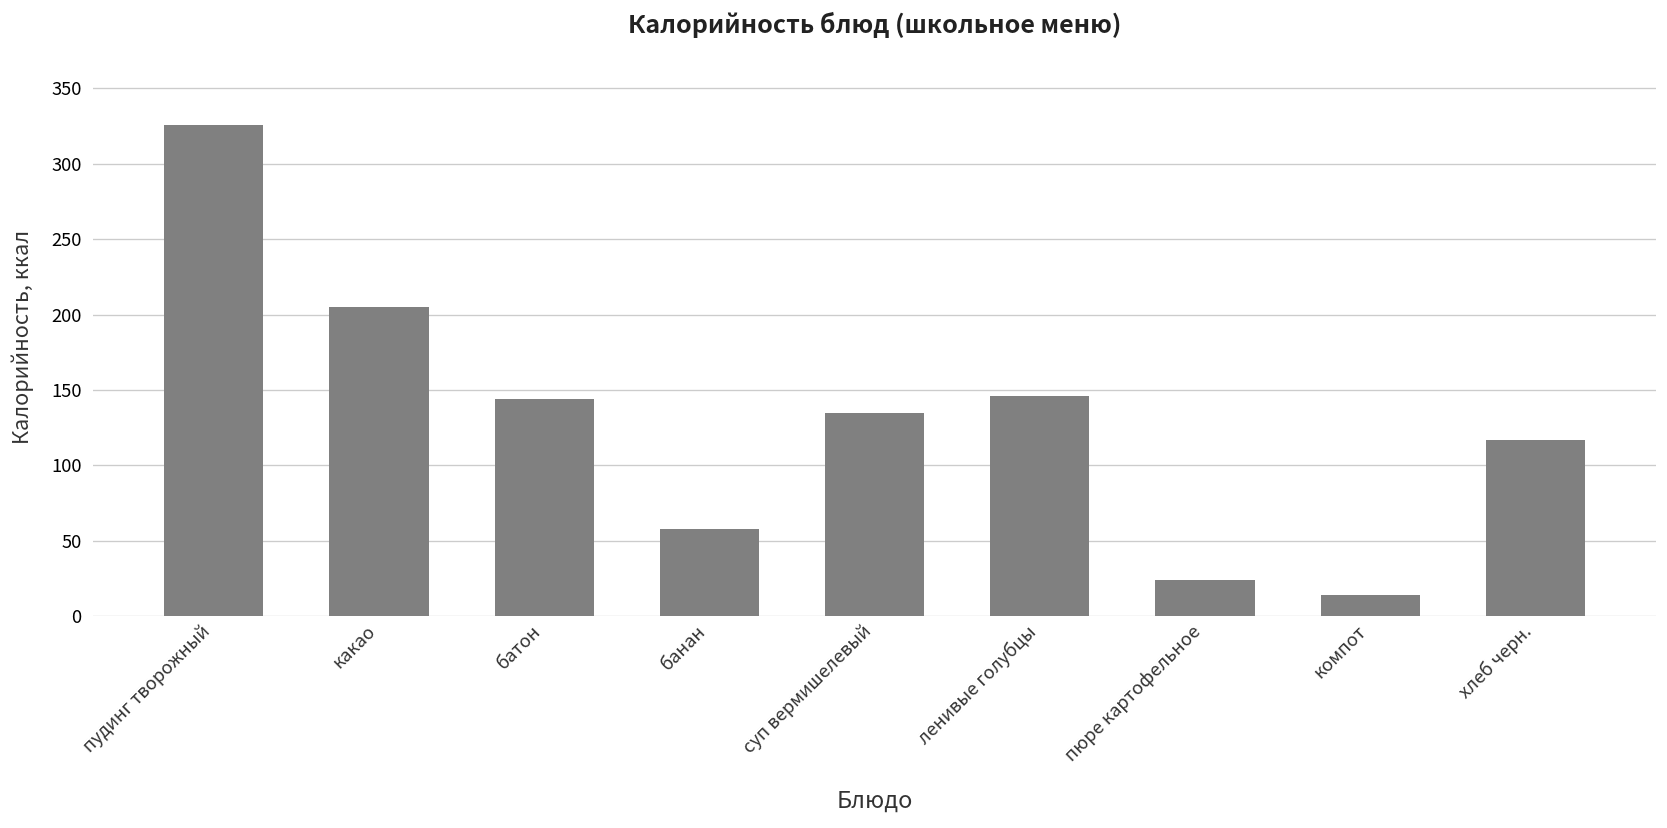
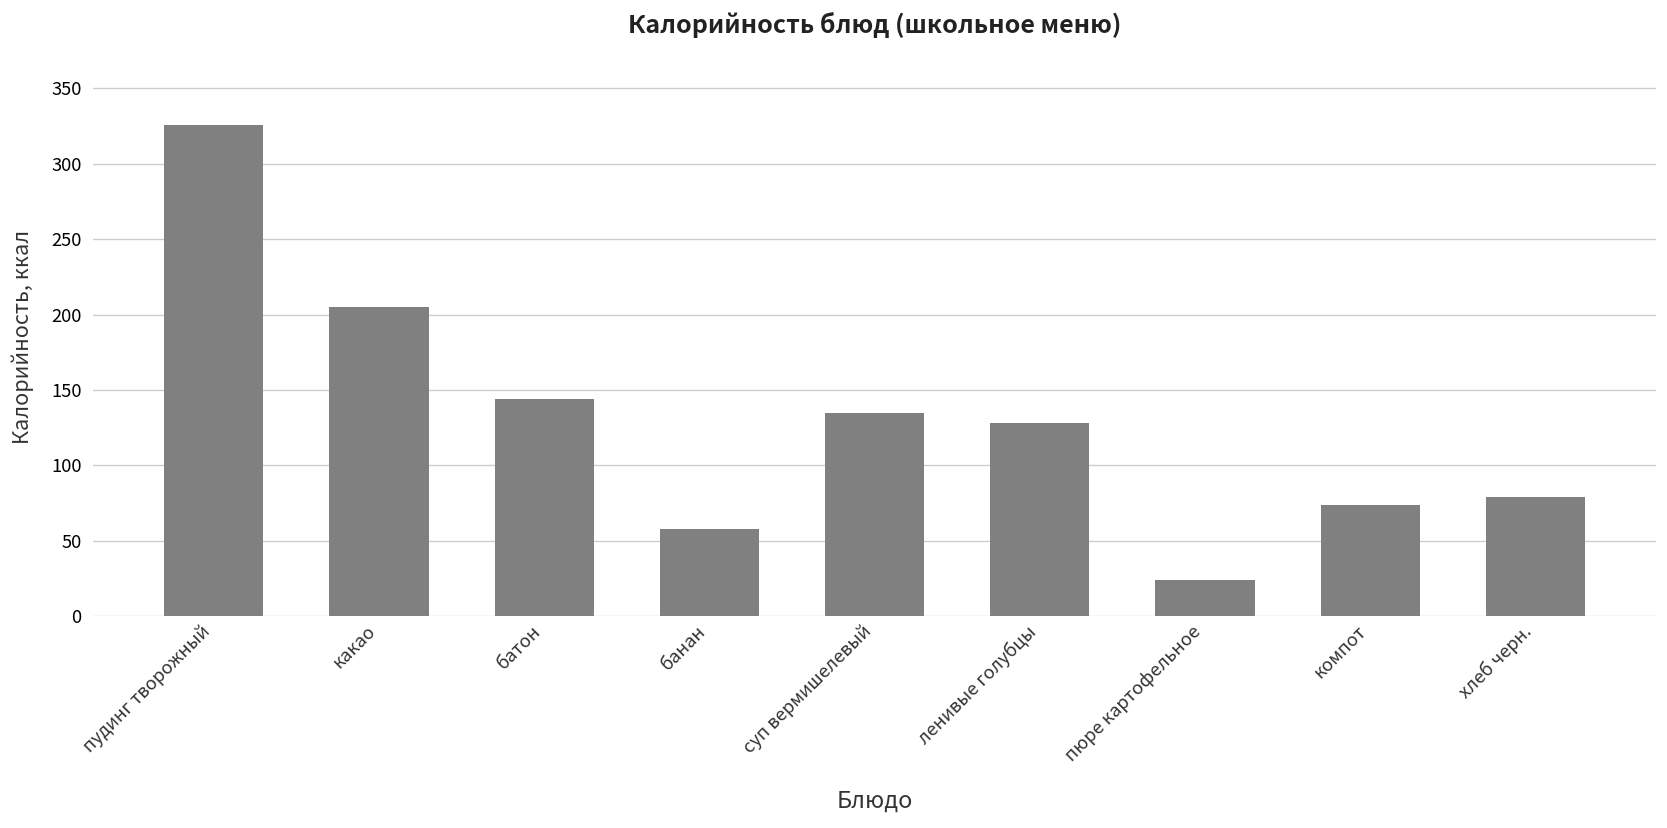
  {
    "пудинг творожный": 326,
    "какао": 205,
    "батон": 144,
    "банан": 58,
    "суп вермишелевый": 135,
-   "ленивые голубцы": 146,
+   "ленивые голубцы": 128,
    "пюре картофельное": 24,
-   "компот": 14,
-   "хлеб черн.": 117
+   "компот": 74,
+   "хлеб черн.": 79
  }
